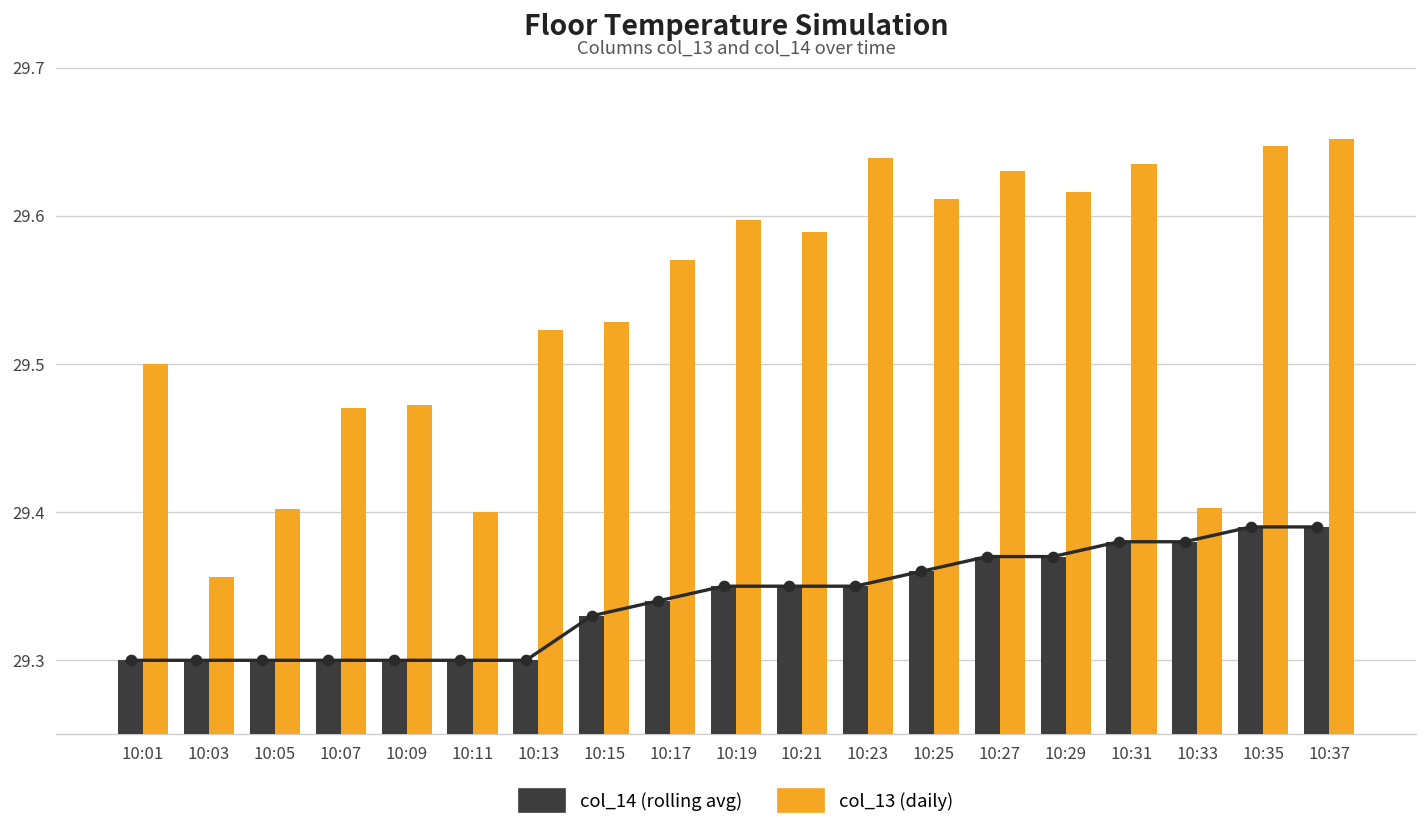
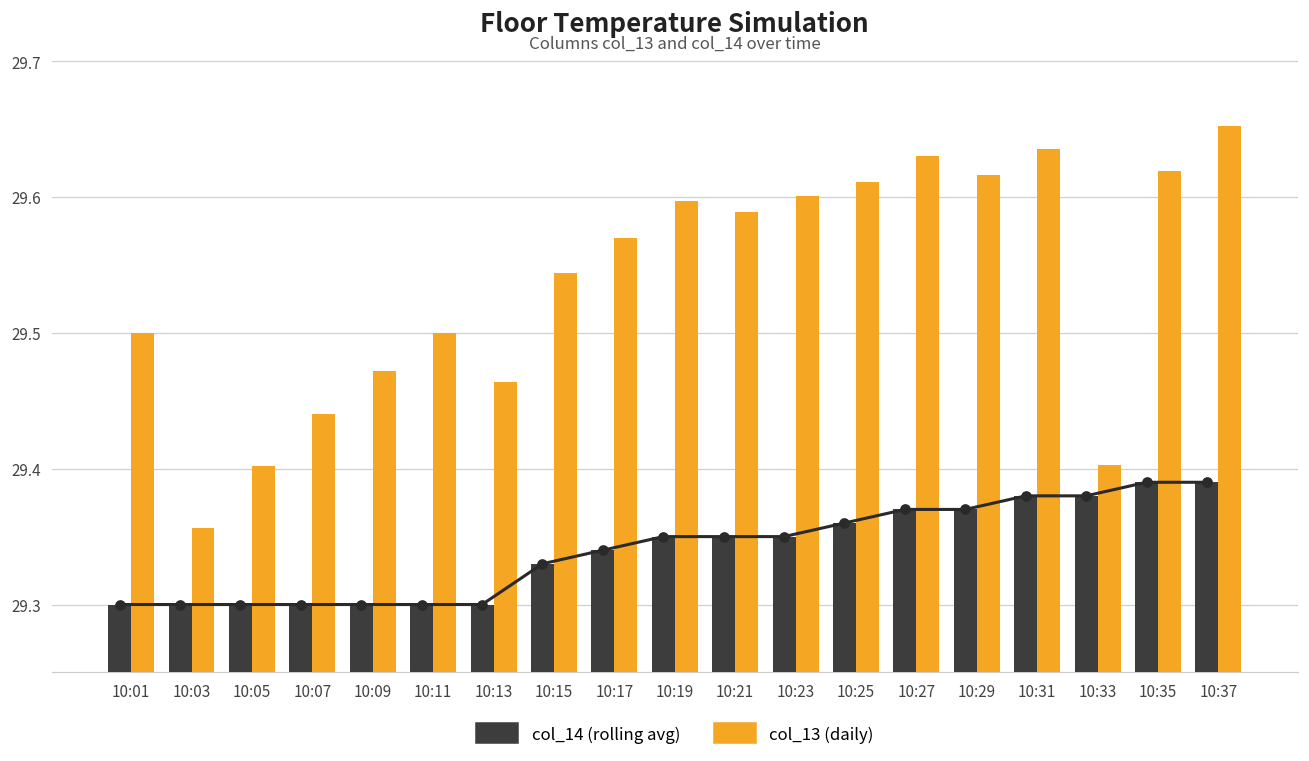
  {
    "col_14 (rolling avg)": {
      "10:01": 29.300,
      "10:03": 29.300,
      "10:05": 29.300,
      "10:07": 29.300,
      "10:09": 29.300,
      "10:11": 29.300,
      "10:13": 29.300,
      "10:15": 29.330,
      "10:17": 29.340,
      "10:19": 29.350,
      "10:21": 29.350,
      "10:23": 29.350,
      "10:25": 29.360,
      "10:27": 29.370,
      "10:29": 29.370,
      "10:31": 29.380,
      "10:33": 29.380,
      "10:35": 29.390,
      "10:37": 29.390
    },
    "col_13 (daily)": {
      "10:01": 29.500,
      "10:03": 29.356,
      "10:05": 29.402,
-     "10:07": 29.47,
+     "10:07": 29.44,
      "10:09": 29.472,
-     "10:11": 29.4,
-     "10:13": 29.523,
-     "10:15": 29.528,
+     "10:11": 29.5,
+     "10:13": 29.464,
+     "10:15": 29.544,
      "10:17": 29.570,
      "10:19": 29.597,
      "10:21": 29.589,
-     "10:23": 29.639,
+     "10:23": 29.601,
      "10:25": 29.611,
      "10:27": 29.630,
      "10:29": 29.616,
      "10:31": 29.635,
      "10:33": 29.403,
-     "10:35": 29.647,
+     "10:35": 29.619,
      "10:37": 29.652
    }
  }
